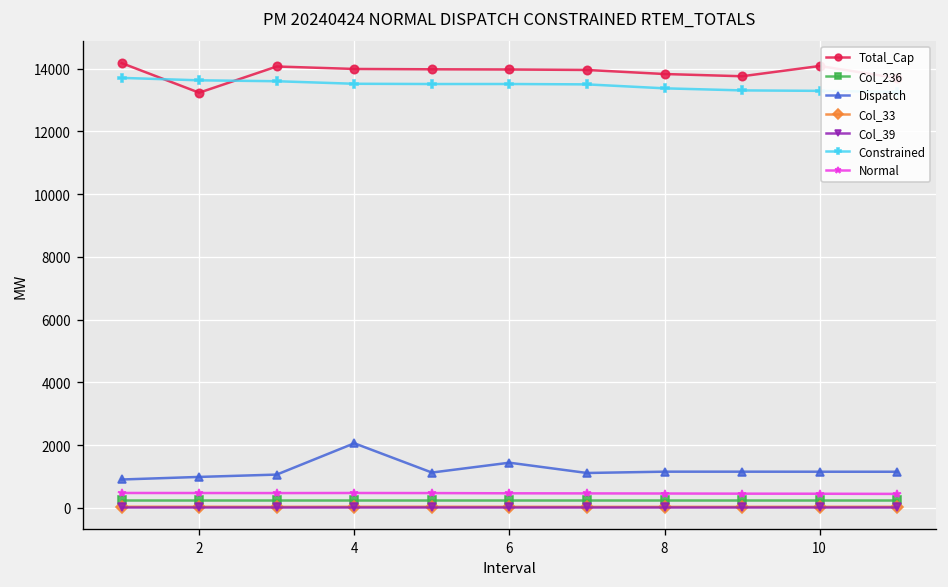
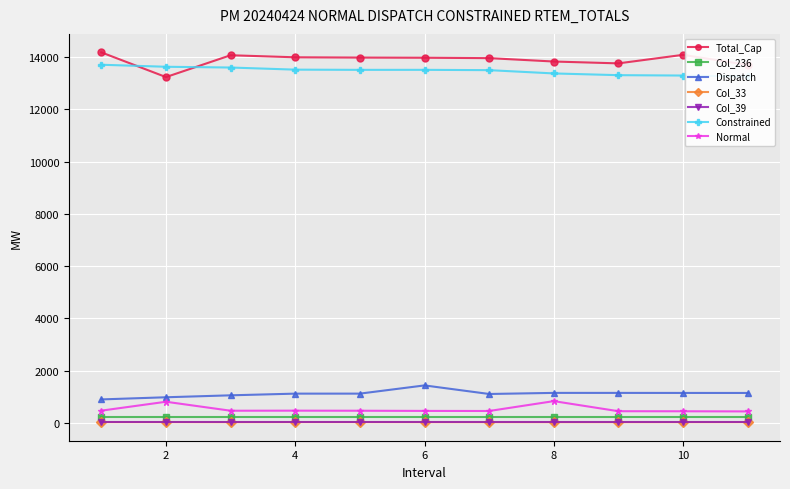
  {
    "Total_Cap": {
      "2": 13200,
      "4": 14000,
      "6": 14000,
      "8": 13800,
      "10": 14100
    },
    "Col_236": {
      "2": 200,
      "4": 200,
      "6": 200,
      "8": 200,
      "10": 200
    },
    "Dispatch": {
      "2": 1000,
-     "4": 2100,
+     "4": 1100,
      "6": 1400,
      "8": 1200,
      "10": 1200
    },
    "Col_39": {
      "2": 0,
      "4": 0,
      "6": 0,
      "8": 0,
      "10": 0
    },
    "Constrained": {
      "2": 13600,
      "4": 13500,
      "6": 13500,
      "8": 13400,
      "10": 13300
    },
    "Normal": {
-     "2": 500,
+     "2": 800,
      "4": 500,
      "6": 500,
-     "8": 500,
+     "8": 800,
      "10": 400
    }
  }
